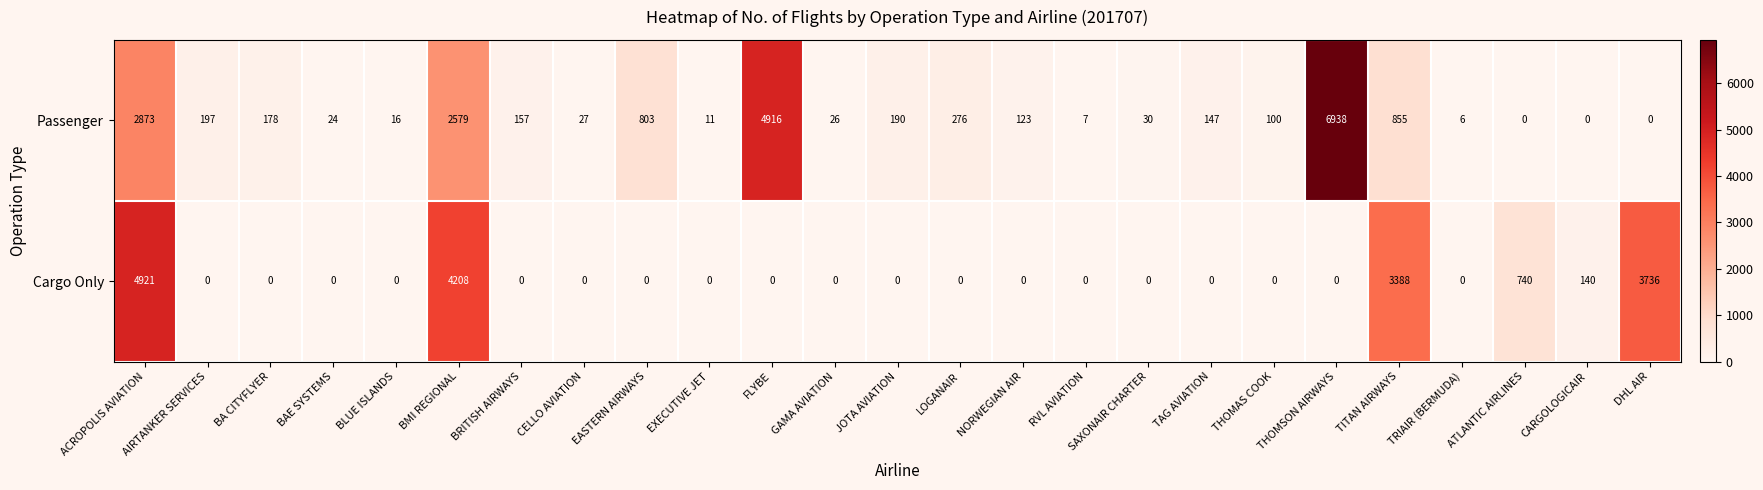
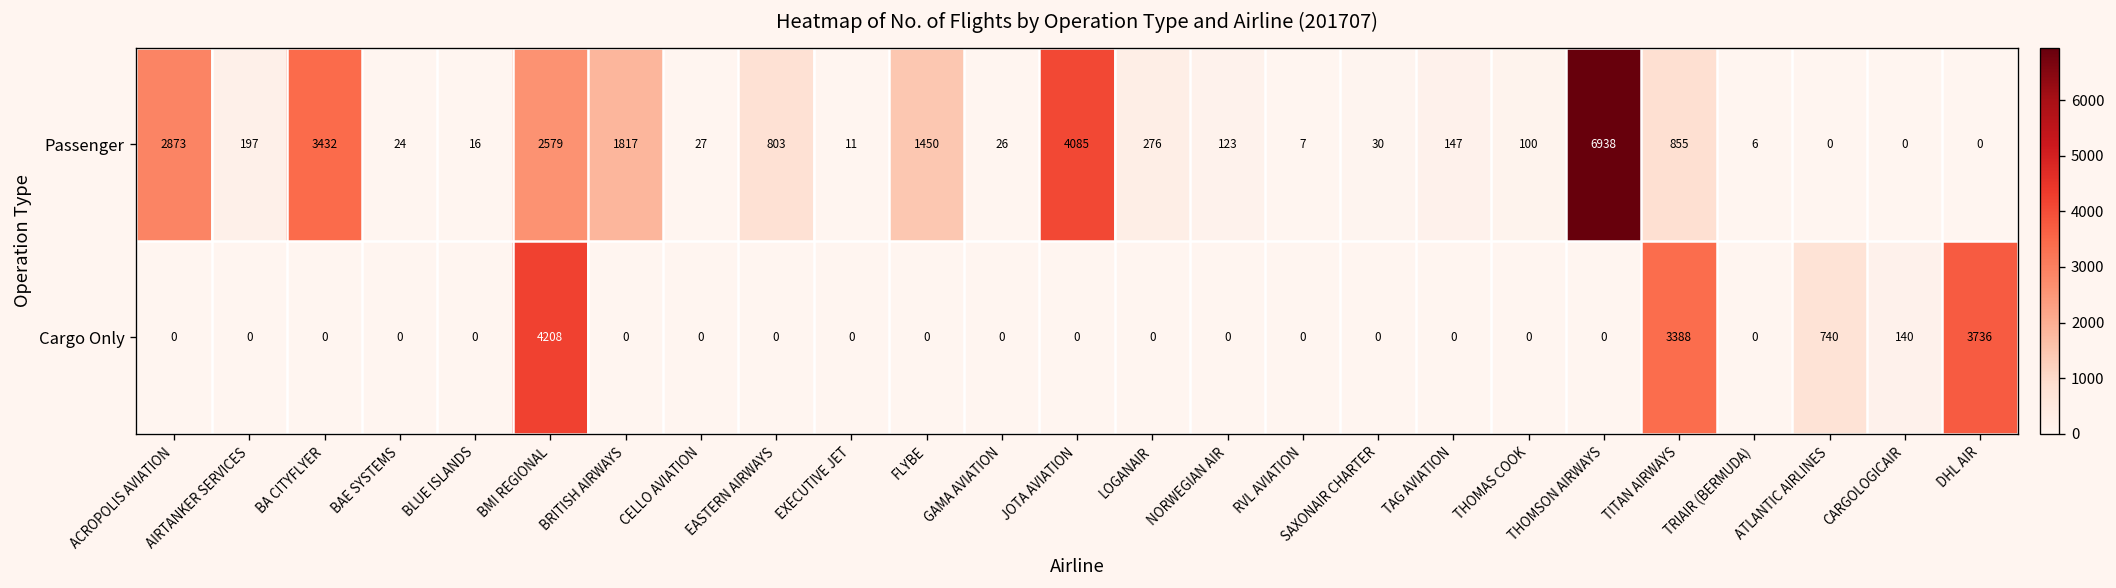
  {
    "Passenger": {
      "ACROPOLIS AVIATION": 2873,
      "AIRTANKER SERVICES": 197,
-     "BA CITYFLYER": 178,
+     "BA CITYFLYER": 3432,
      "BAE SYSTEMS": 24,
      "BLUE ISLANDS": 16,
      "BMI REGIONAL": 2579,
-     "BRITISH AIRWAYS": 157,
+     "BRITISH AIRWAYS": 1817,
      "CELLO AVIATION": 27,
      "EASTERN AIRWAYS": 803,
      "EXECUTIVE JET": 11,
-     "FLYBE": 4916,
+     "FLYBE": 1450,
      "GAMA AVIATION": 26,
-     "JOTA AVIATION": 190,
+     "JOTA AVIATION": 4085,
      "LOGANAIR": 276,
      "NORWEGIAN AIR": 123,
      "RVL AVIATION": 7,
      "SAXONAIR CHARTER": 30,
      "TAG AVIATION": 147,
      "THOMAS COOK": 100,
      "THOMSON AIRWAYS": 6938,
      "TITAN AIRWAYS": 855,
      "TRIAIR (BERMUDA)": 6,
      "ATLANTIC AIRLINES": 0,
      "CARGOLOGICAIR": 0,
      "DHL AIR": 0
    },
    "Cargo Only": {
-     "ACROPOLIS AVIATION": 4921,
+     "ACROPOLIS AVIATION": 0,
      "AIRTANKER SERVICES": 0,
      "BA CITYFLYER": 0,
      "BAE SYSTEMS": 0,
      "BLUE ISLANDS": 0,
      "BMI REGIONAL": 4208,
      "BRITISH AIRWAYS": 0,
      "CELLO AVIATION": 0,
      "EASTERN AIRWAYS": 0,
      "EXECUTIVE JET": 0,
      "FLYBE": 0,
      "GAMA AVIATION": 0,
      "JOTA AVIATION": 0,
      "LOGANAIR": 0,
      "NORWEGIAN AIR": 0,
      "RVL AVIATION": 0,
      "SAXONAIR CHARTER": 0,
      "TAG AVIATION": 0,
      "THOMAS COOK": 0,
      "THOMSON AIRWAYS": 0,
      "TITAN AIRWAYS": 3388,
      "TRIAIR (BERMUDA)": 0,
      "ATLANTIC AIRLINES": 740,
      "CARGOLOGICAIR": 140,
      "DHL AIR": 3736
    }
  }
